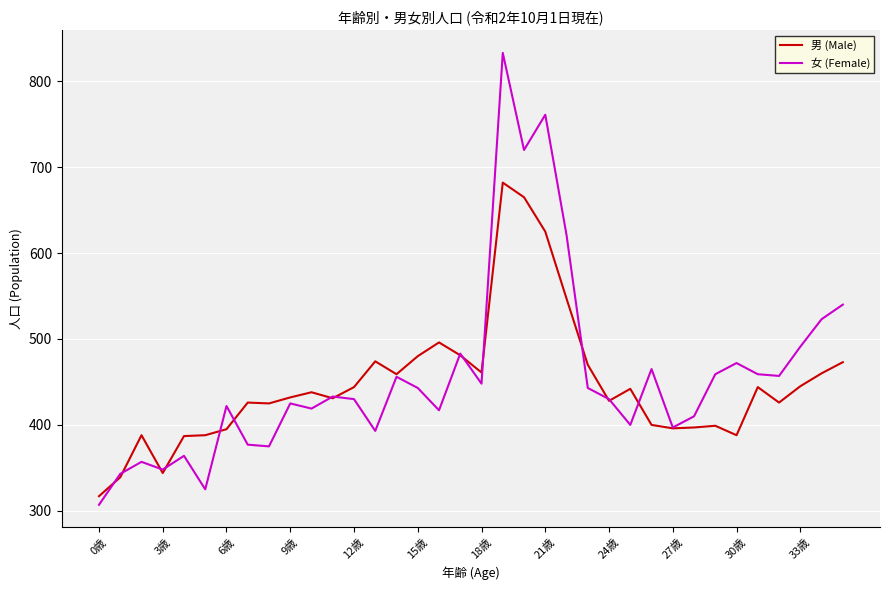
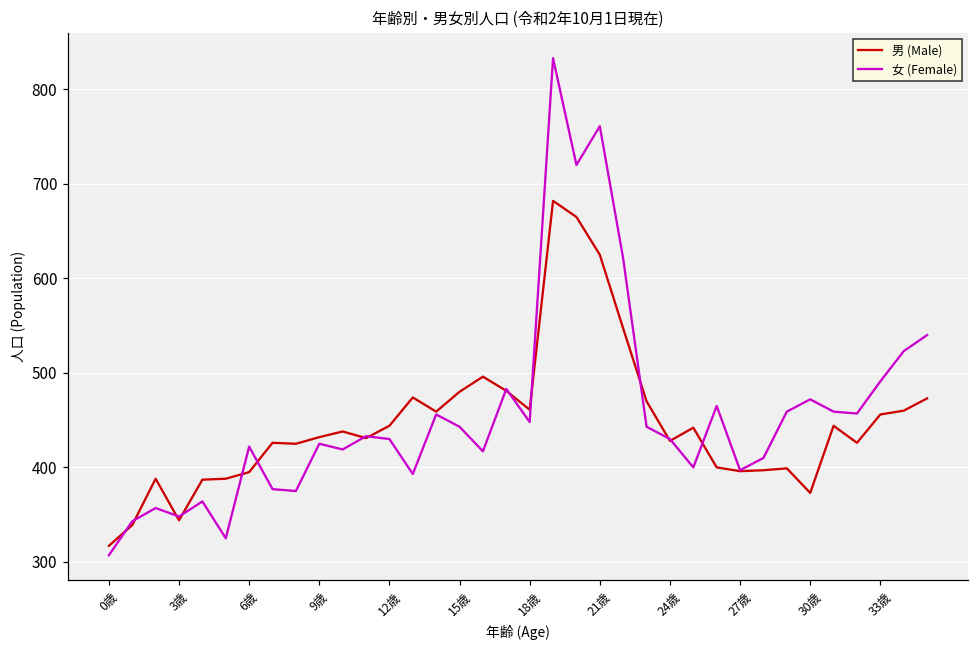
  {
    "男 (Male)": {
      "0歳": 320,
      "3歳": 340,
      "6歳": 400,
      "9歳": 430,
      "12歳": 440,
      "15歳": 480,
      "18歳": 460,
      "21歳": 630,
-     "30歳": 390,
-     "33歳": 450
+     "30歳": 370,
+     "33歳": 460
    },
    "女 (Female)": {
      "0歳": 310,
      "3歳": 350,
      "6歳": 420,
      "9歳": 430,
      "12歳": 430,
      "15歳": 440,
      "18歳": 450,
      "21歳": 760,
      "30歳": 470,
      "33歳": 490
    }
  }
